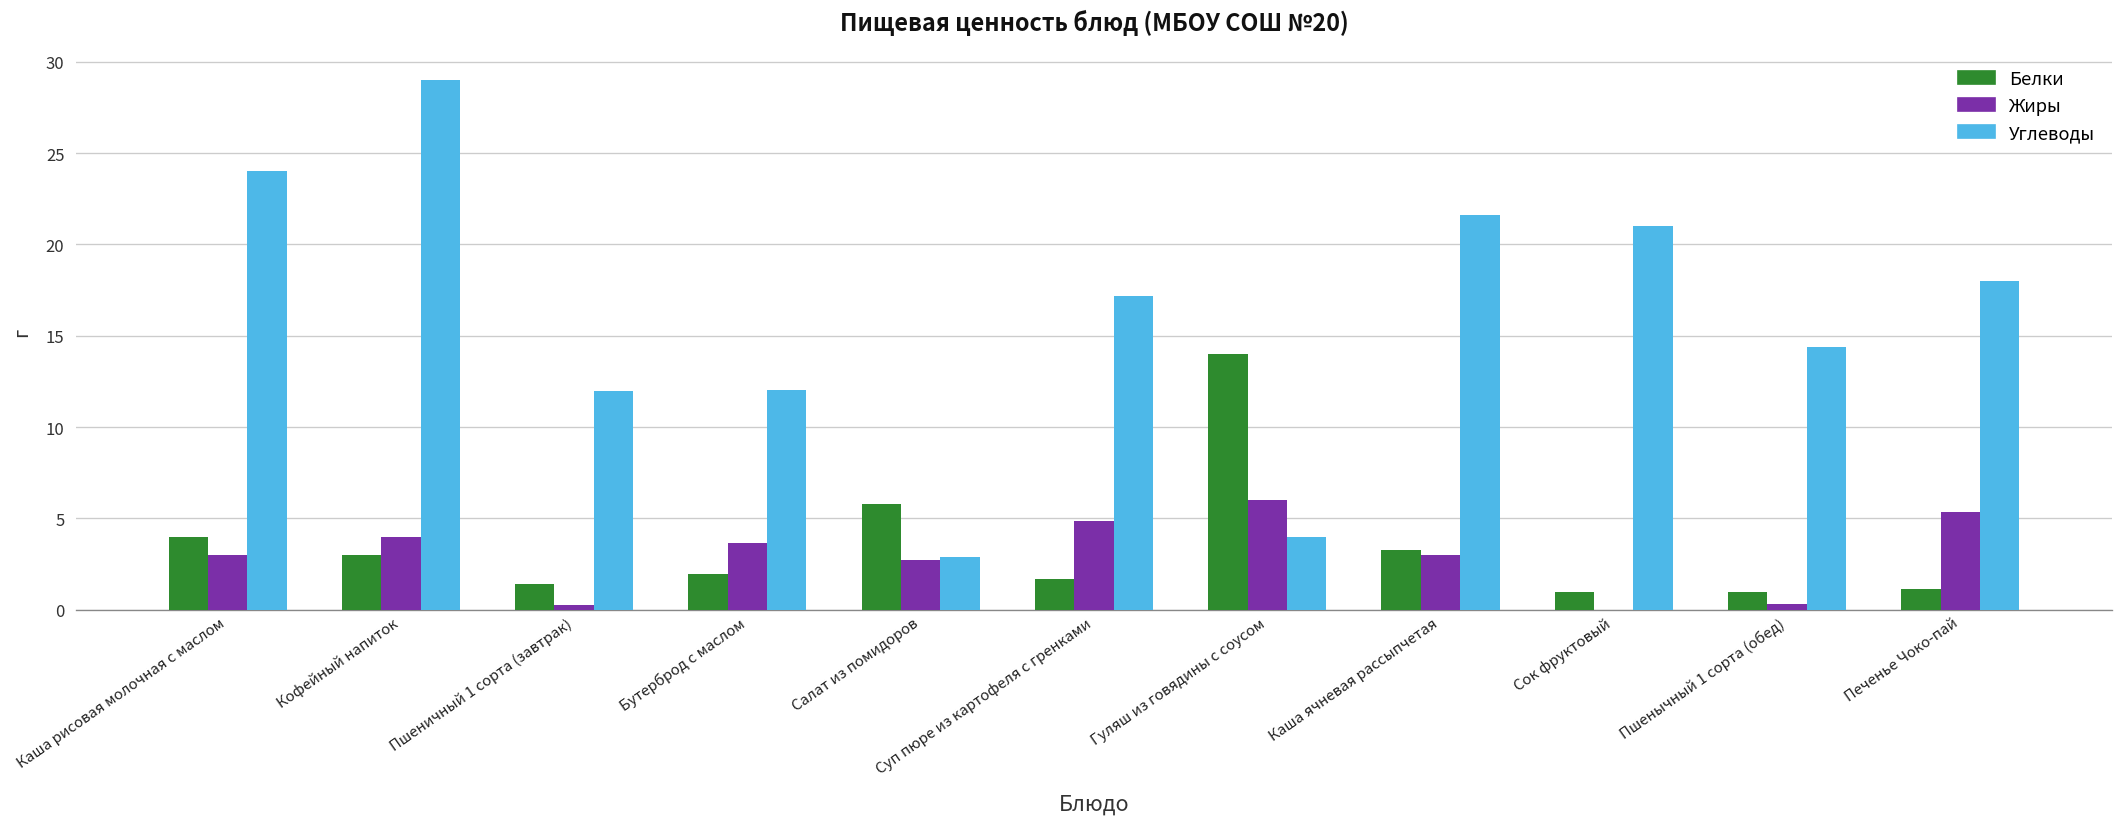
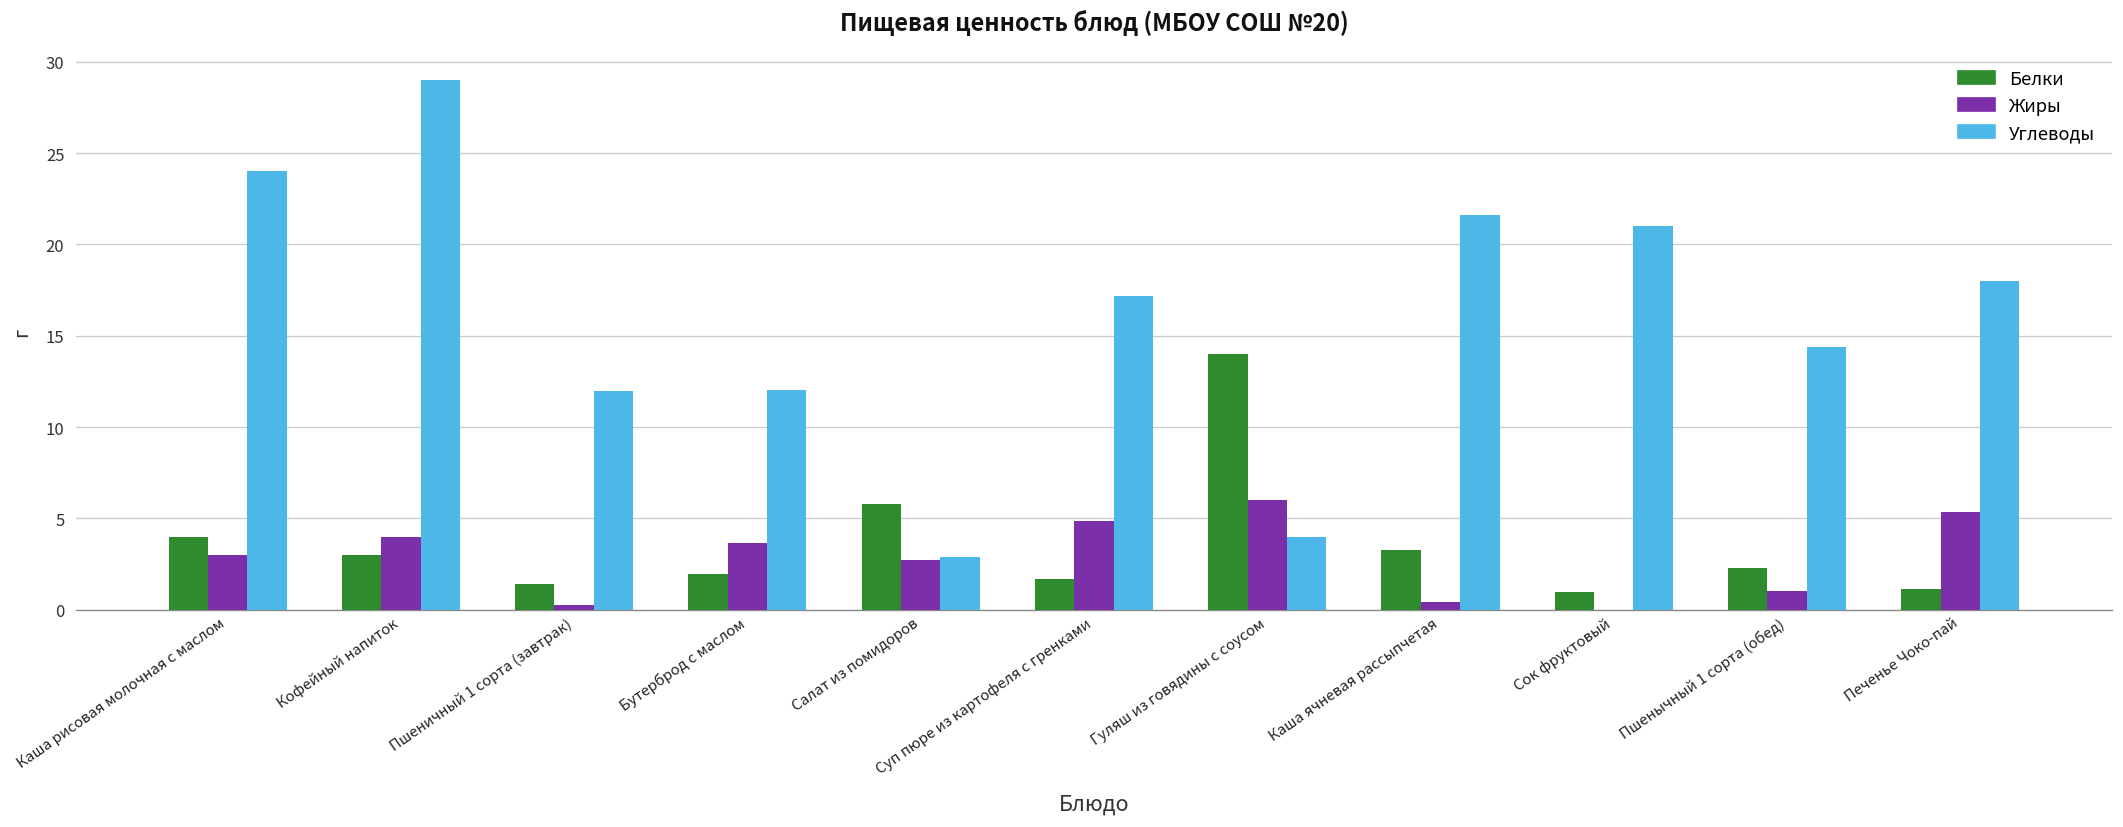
  {
    "Белки": {
      "Каша рисовая молочная с маслом": 4.0,
      "Кофейный напиток": 3.0,
      "Пшеничный 1 сорта (завтрак)": 1.4,
      "Бутерброд с маслом": 2.0,
      "Салат из помидоров": 5.8,
      "Суп пюре из картофеля с гренками": 1.7,
      "Гуляш из говядины с соусом": 14.0,
      "Каша ячневая рассыпчетая": 3.3,
      "Сок фруктовый": 1.0,
-     "Пшенычный 1 сорта (обед)": 1.0,
+     "Пшенычный 1 сорта (обед)": 2.3,
      "Печенье Чоко-пай": 1.1
    },
    "Жиры": {
      "Каша рисовая молочная с маслом": 3.0,
      "Кофейный напиток": 4.0,
      "Пшеничный 1 сорта (завтрак)": 0.2,
      "Бутерброд с маслом": 3.7,
      "Салат из помидоров": 2.7,
      "Суп пюре из картофеля с гренками": 4.9,
      "Гуляш из говядины с соусом": 6.0,
-     "Каша ячневая рассыпчетая": 3.0,
+     "Каша ячневая рассыпчетая": 0.5,
      "Сок фруктовый": 0.0,
-     "Пшенычный 1 сорта (обед)": 0.3,
+     "Пшенычный 1 сорта (обед)": 1.0,
      "Печенье Чоко-пай": 5.4
    },
    "Углеводы": {
      "Каша рисовая молочная с маслом": 24.0,
      "Кофейный напиток": 29.0,
      "Пшеничный 1 сорта (завтрак)": 12.0,
      "Бутерброд с маслом": 12.0,
      "Салат из помидоров": 2.9,
      "Суп пюре из картофеля с гренками": 17.2,
      "Гуляш из говядины с соусом": 4.0,
      "Каша ячневая рассыпчетая": 21.6,
      "Сок фруктовый": 21.0,
      "Пшенычный 1 сорта (обед)": 14.4,
      "Печенье Чоко-пай": 18.0
    }
  }
